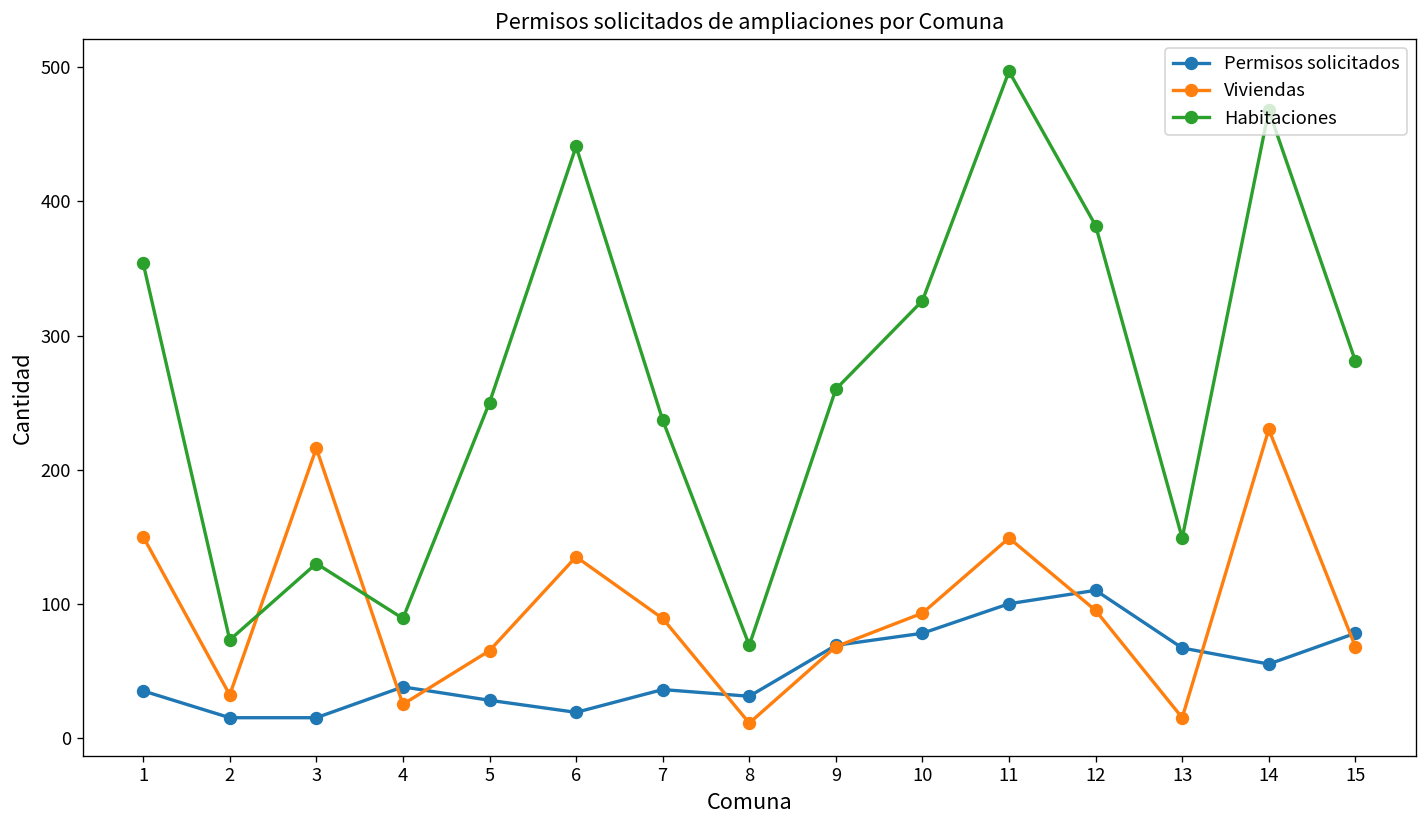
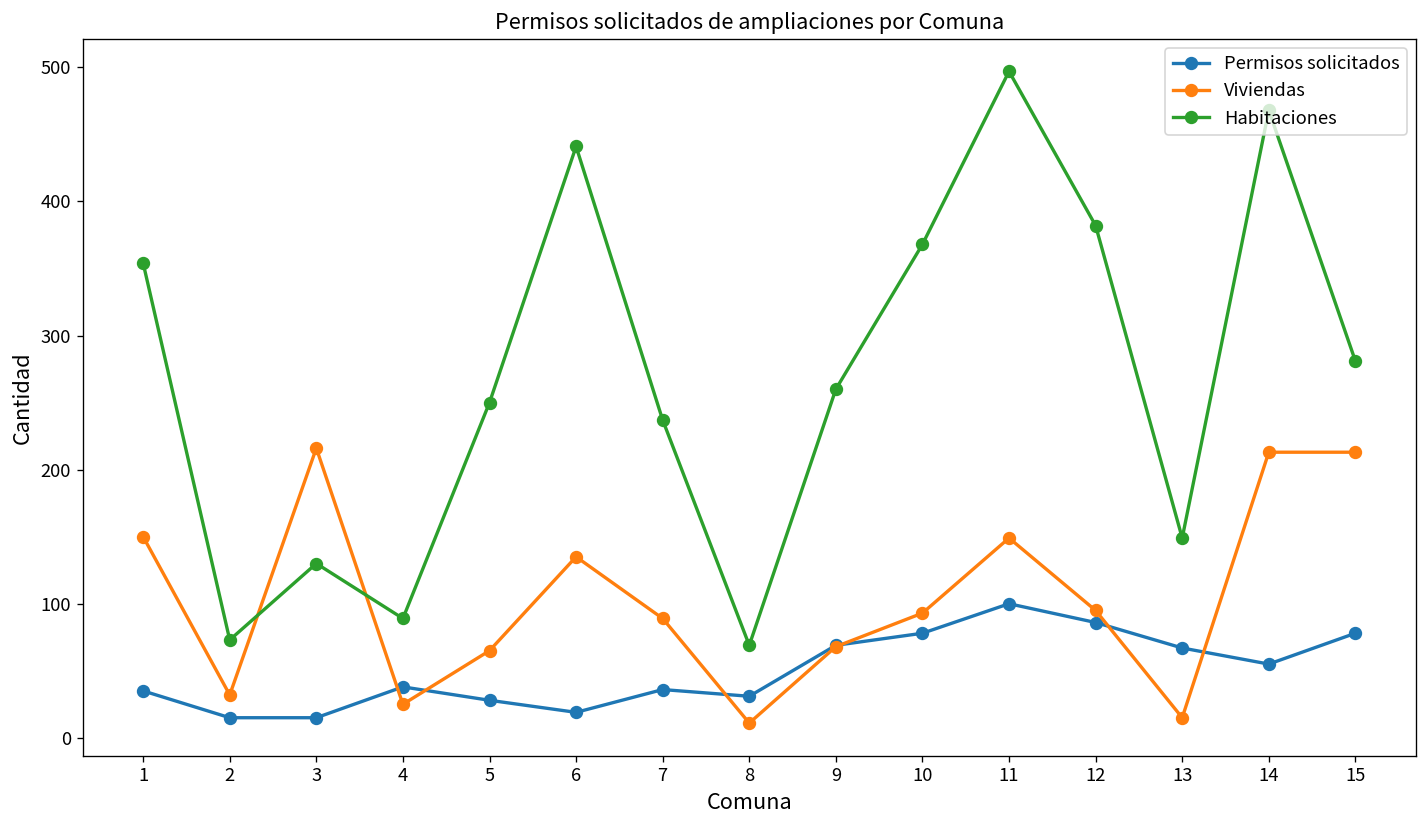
  {
    "Permisos solicitados": {
      "1": 35,
      "2": 15,
      "3": 15,
      "4": 38,
      "5": 28,
      "6": 19,
      "7": 36,
      "8": 31,
      "10": 78,
      "11": 100,
-     "12": 110,
+     "12": 86,
      "13": 67,
      "14": 55,
      "15": 78
    },
    "Viviendas": {
      "1": 150,
      "2": 32,
      "3": 216,
      "4": 25,
      "5": 65,
      "6": 135,
      "7": 89,
      "8": 11,
      "10": 93,
      "11": 149,
      "12": 95,
      "13": 15,
-     "14": 230,
-     "15": 68
+     "14": 213,
+     "15": 213
    },
    "Habitaciones": {
      "1": 354,
      "2": 73,
      "3": 130,
      "4": 89,
      "5": 250,
      "6": 441,
      "7": 237,
      "8": 69,
      "9": 260,
-     "10": 326,
+     "10": 368,
      "11": 497,
      "12": 382,
      "13": 149,
      "15": 281
    }
  }
